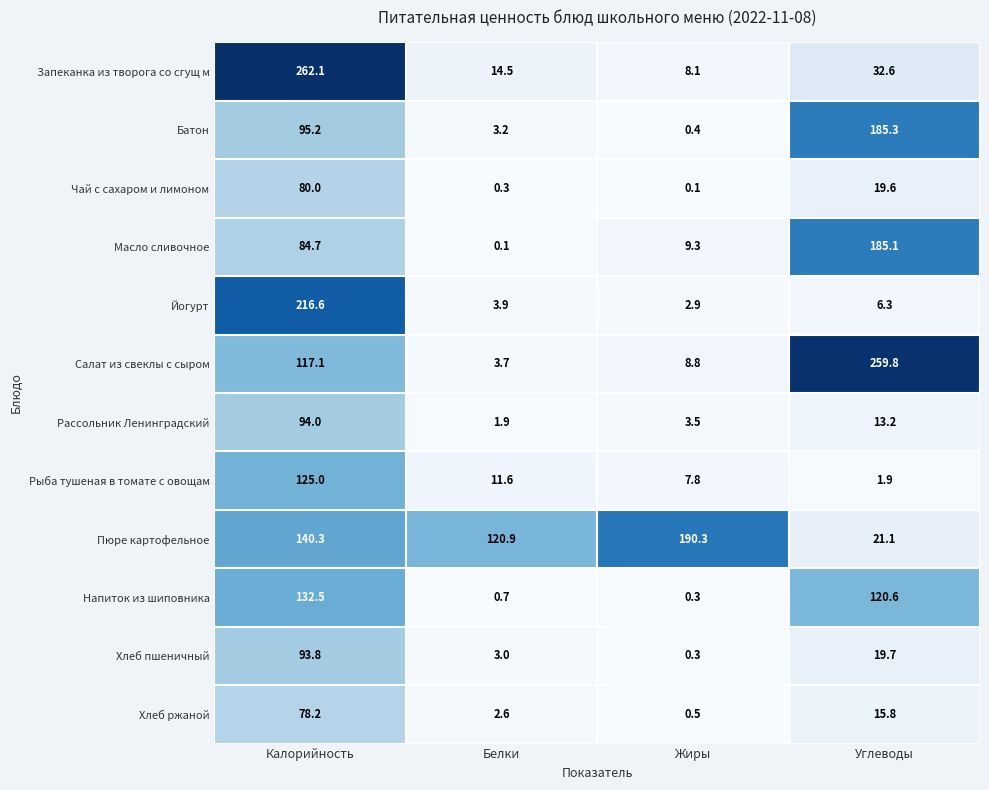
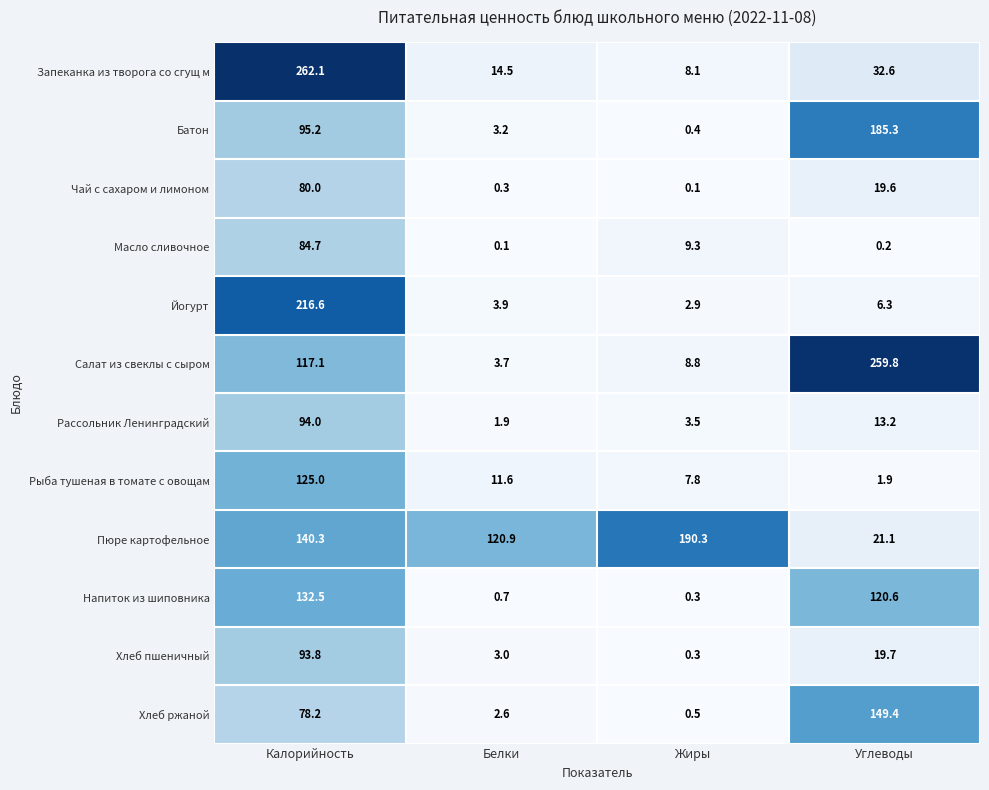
  {
    "Запеканка из творога со сгущ м": {
      "Калорийность": 262.1,
      "Белки": 14.5,
      "Жиры": 8.1,
      "Углеводы": 32.6
    },
    "Батон": {
      "Калорийность": 95.2,
      "Белки": 3.2,
      "Жиры": 0.4,
      "Углеводы": 185.3
    },
    "Чай с сахаром и лимоном": {
      "Калорийность": 80.0,
      "Белки": 0.3,
      "Жиры": 0.1,
      "Углеводы": 19.6
    },
    "Масло сливочное": {
      "Калорийность": 84.7,
      "Белки": 0.1,
      "Жиры": 9.3,
-     "Углеводы": 185.1
+     "Углеводы": 0.2
    },
    "Йогурт": {
      "Калорийность": 216.6,
      "Белки": 3.9,
      "Жиры": 2.9,
      "Углеводы": 6.3
    },
    "Салат из свеклы с сыром": {
      "Калорийность": 117.1,
      "Белки": 3.7,
      "Жиры": 8.8,
      "Углеводы": 259.8
    },
    "Рассольник Ленинградский": {
      "Калорийность": 94.0,
      "Белки": 1.9,
      "Жиры": 3.5,
      "Углеводы": 13.2
    },
    "Рыба тушеная в томате с овощам": {
      "Калорийность": 125.0,
      "Белки": 11.6,
      "Жиры": 7.8,
      "Углеводы": 1.9
    },
    "Пюре картофельное": {
      "Калорийность": 140.3,
      "Белки": 120.9,
      "Жиры": 190.3,
      "Углеводы": 21.1
    },
    "Напиток из шиповника": {
      "Калорийность": 132.5,
      "Белки": 0.7,
      "Жиры": 0.3,
      "Углеводы": 120.6
    },
    "Хлеб пшеничный": {
      "Калорийность": 93.8,
      "Белки": 3.0,
      "Жиры": 0.3,
      "Углеводы": 19.7
    },
    "Хлеб ржаной": {
      "Калорийность": 78.2,
      "Белки": 2.6,
      "Жиры": 0.5,
-     "Углеводы": 15.8
+     "Углеводы": 149.4
    }
  }
